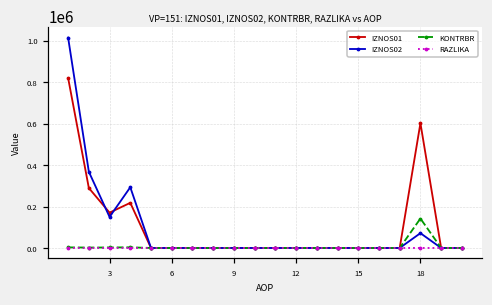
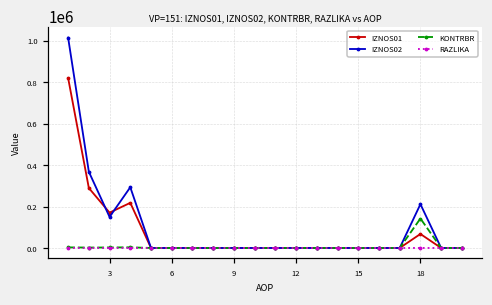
  {
    "IZNOS01": {
      "3": 170000,
-     "18": 600000
+     "18": 70000
    },
    "IZNOS02": {
      "3": 150000,
-     "18": 70000
+     "18": 210000
    },
    "KONTRBR": {
      "18": 140000
    },
    "RAZLIKA": {
      "18": 0
    }
  }
